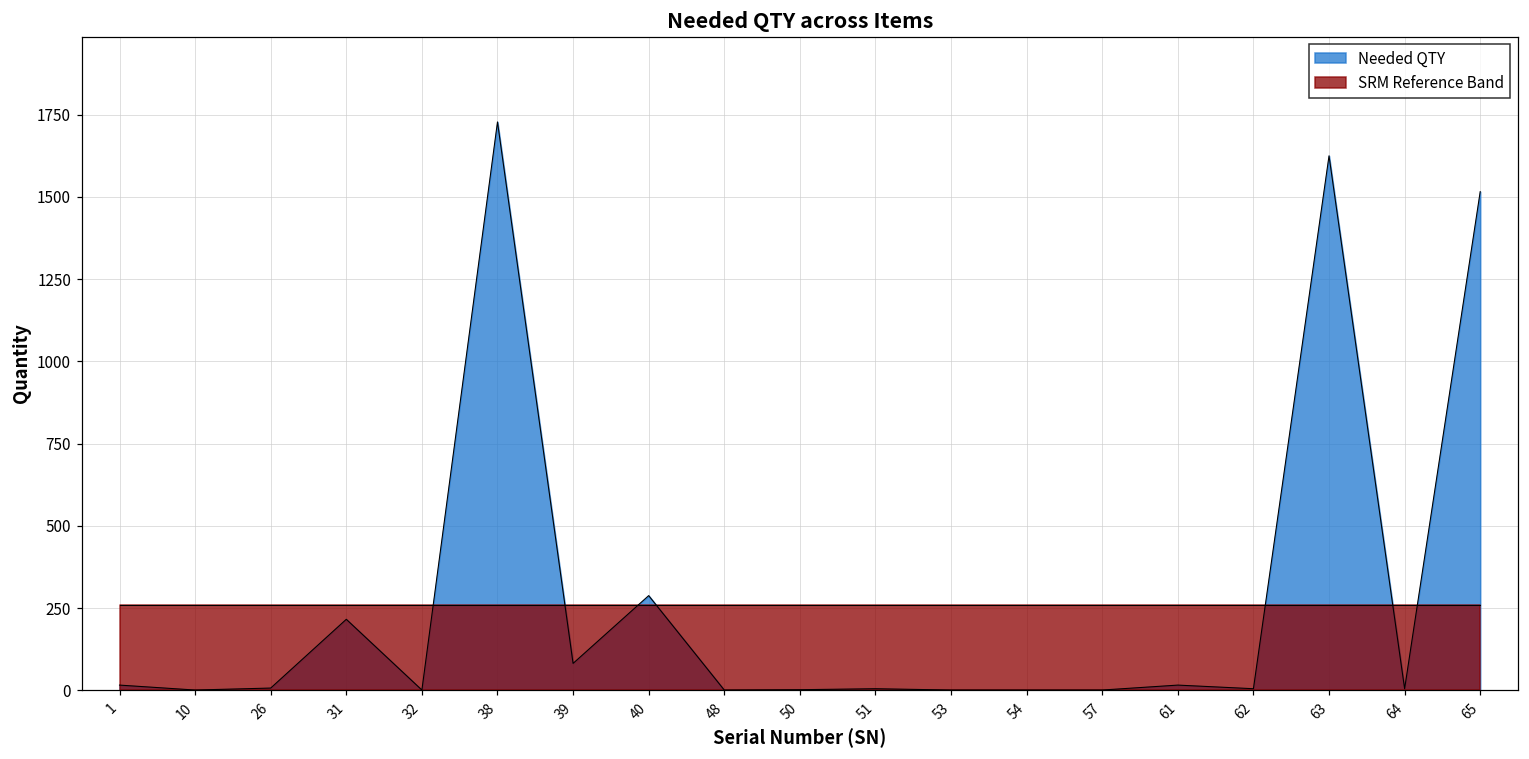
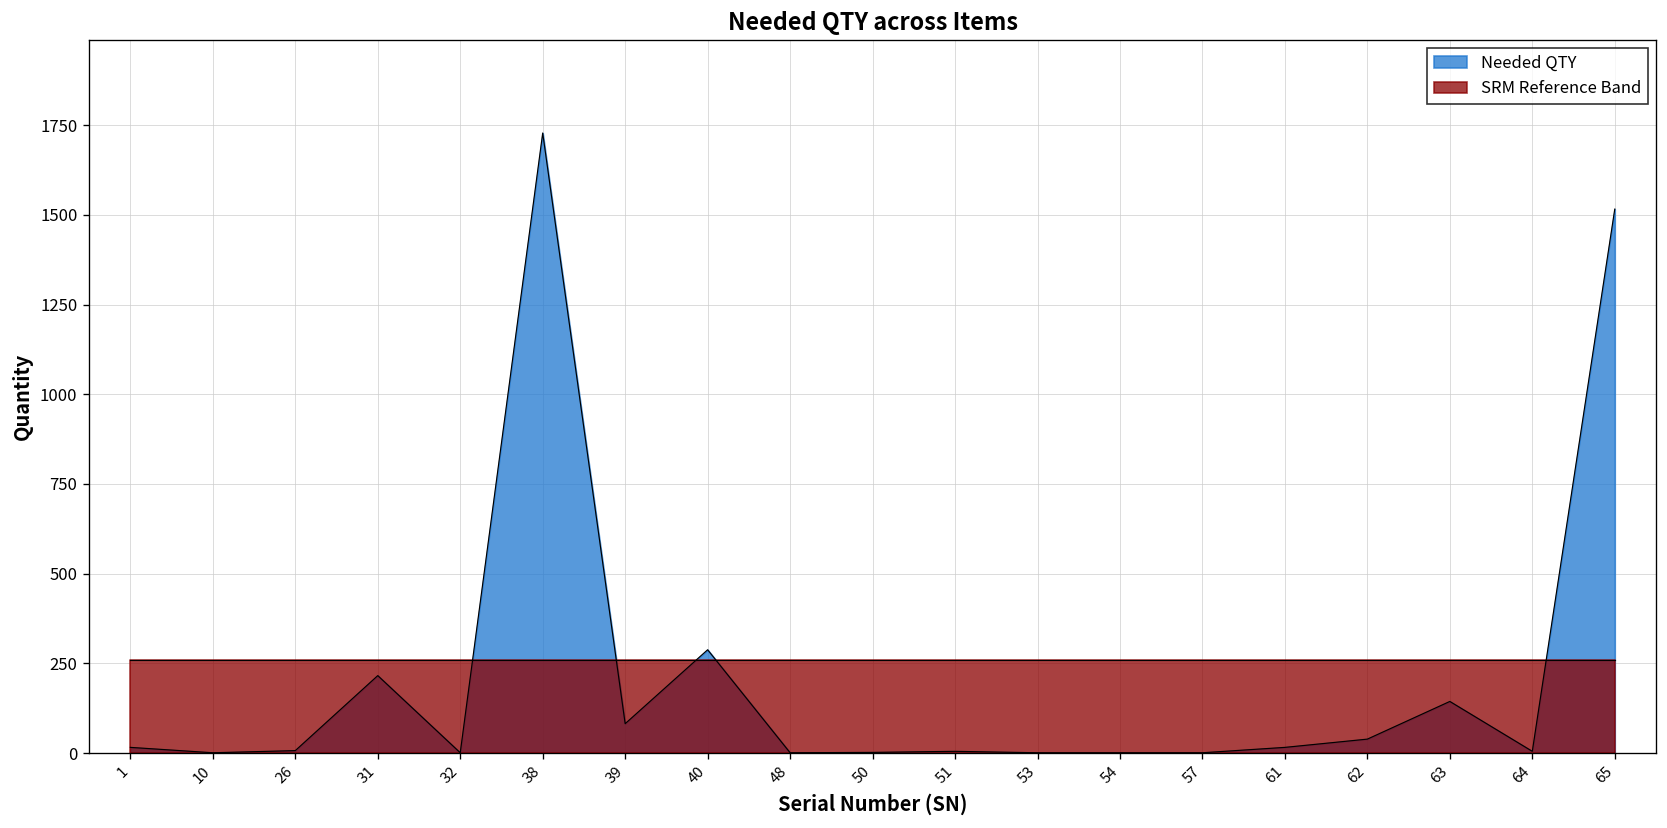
  {
    "Needed QTY": {
      "1": 20,
      "10": 0,
      "26": 10,
      "31": 220,
      "32": 0,
      "38": 1730,
      "39": 80,
      "40": 290,
      "48": 0,
      "50": 0,
      "51": 10,
      "53": 0,
      "54": 0,
      "57": 0,
      "61": 20,
-     "62": 10,
-     "63": 1630,
+     "62": 40,
+     "63": 140,
      "64": 10,
      "65": 1520
    },
    "SRM Reference Band": {
      "1": 260,
      "10": 260,
      "26": 260,
      "31": 260,
      "32": 260,
      "38": 260,
      "39": 260,
      "40": 260,
      "48": 260,
      "50": 260,
      "51": 260,
      "53": 260,
      "54": 260,
      "57": 260,
      "61": 260,
      "62": 260,
      "63": 260,
      "64": 260,
      "65": 260
    }
  }
